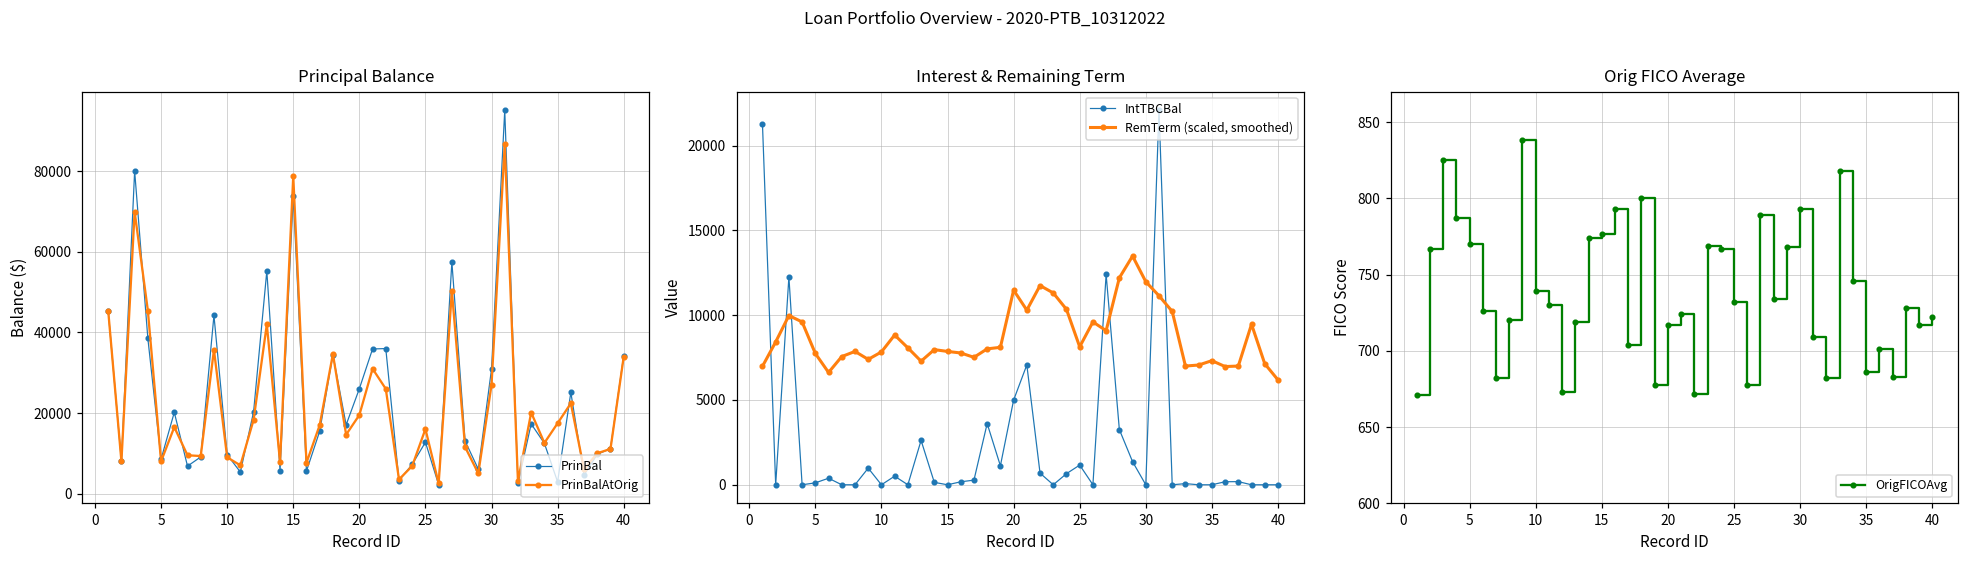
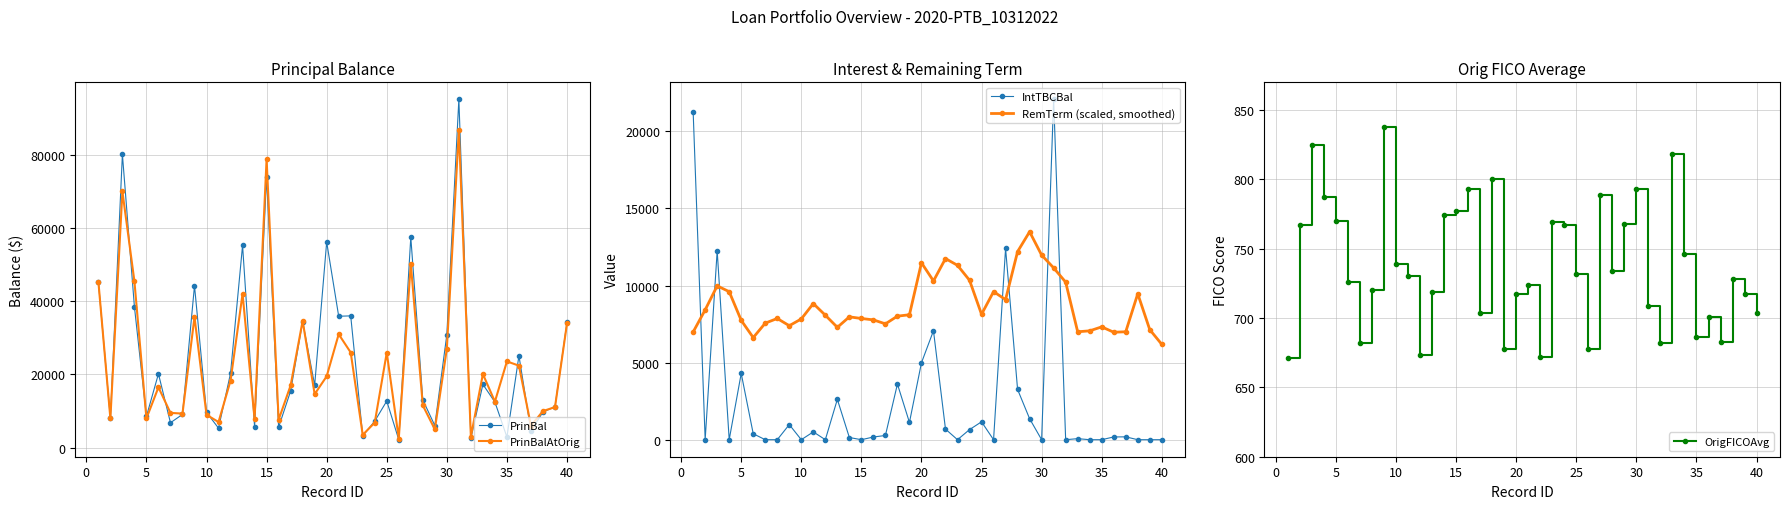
  {
    "Principal Balance": {
      "PrinBal": {
        "15": 74000,
-       "20": 26000,
+       "20": 56000,
        "25": 13000,
        "30": 31000
      },
      "PrinBalAtOrig": {
        "15": 79000,
        "20": 20000,
-       "25": 16000,
+       "25": 26000,
        "30": 27000,
-       "35": 17000
+       "35": 24000
      }
    },
    "Interest & Remaining Term": {
      "IntTBCBal": {
-       "5": 100,
+       "5": 4300,
        "10": 0,
        "15": 0,
        "20": 5000,
        "25": 1200,
        "30": 0,
        "35": 0,
        "40": 0
      },
      "RemTerm (scaled, smoothed)": {
        "5": 7700,
        "10": 7800,
        "15": 7900,
        "20": 11500,
        "25": 8100,
        "30": 12000,
        "35": 7300,
        "40": 6200
      }
    },
    "Orig FICO Average": {
      "5": 770,
      "10": 739,
      "15": 777,
      "20": 717,
      "25": 732,
      "30": 793,
      "35": 686,
-     "40": 722
+     "40": 704
    }
  }
